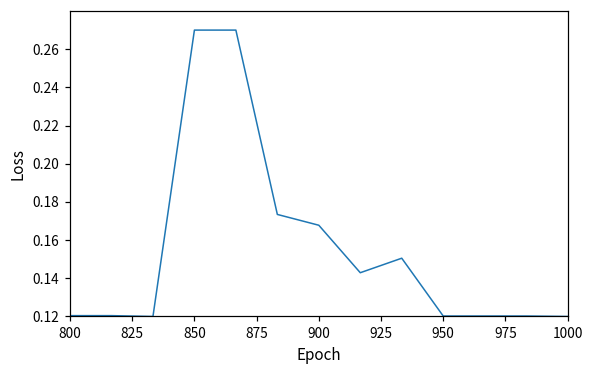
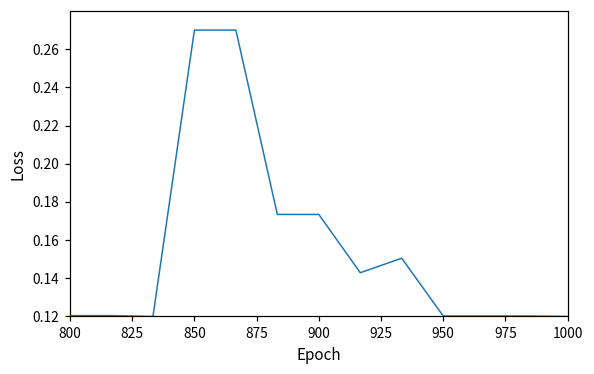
  {
    "800": 0.120,
    "850": 0.270,
-   "900": 0.168,
+   "900": 0.173,
    "950": 0.120,
    "1000": 0.120
  }
